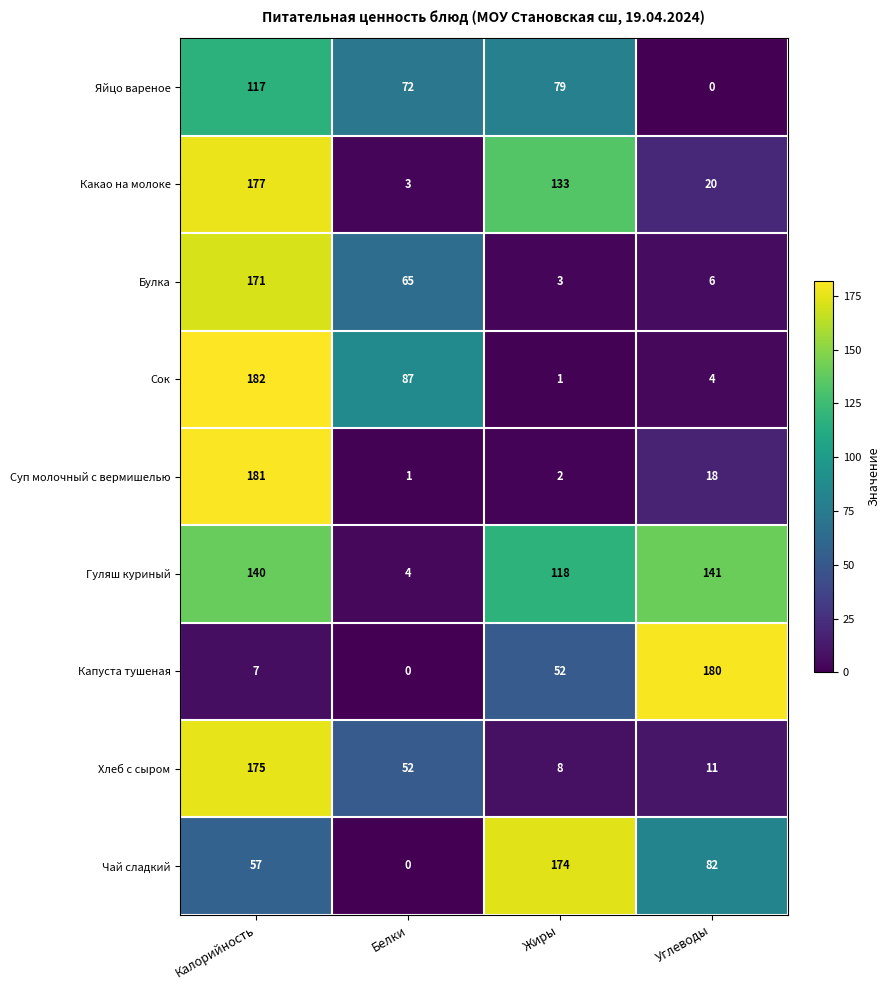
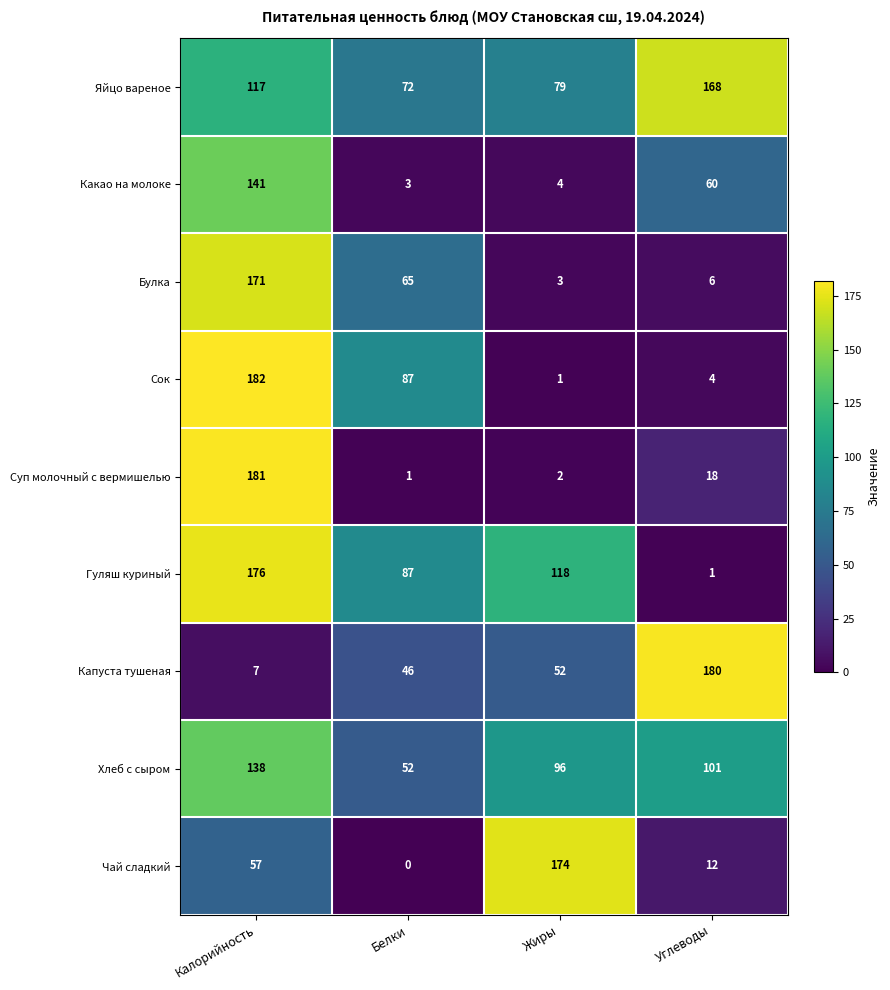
  {
    "Яйцо вареное": {
      "Калорийность": 117,
      "Белки": 72,
      "Жиры": 79,
-     "Углеводы": 0
+     "Углеводы": 168
    },
    "Какао на молоке": {
-     "Калорийность": 177,
+     "Калорийность": 141,
      "Белки": 3,
-     "Жиры": 133,
-     "Углеводы": 20
+     "Жиры": 4,
+     "Углеводы": 60
    },
    "Булка": {
      "Калорийность": 171,
      "Белки": 65,
      "Жиры": 3,
      "Углеводы": 6
    },
    "Сок": {
      "Калорийность": 182,
      "Белки": 87,
      "Жиры": 1,
      "Углеводы": 4
    },
    "Суп молочный с вермишелью": {
      "Калорийность": 181,
      "Белки": 1,
      "Жиры": 2,
      "Углеводы": 18
    },
    "Гуляш куриный": {
-     "Калорийность": 140,
-     "Белки": 4,
+     "Калорийность": 176,
+     "Белки": 87,
      "Жиры": 118,
-     "Углеводы": 141
+     "Углеводы": 1
    },
    "Капуста тушеная": {
      "Калорийность": 7,
-     "Белки": 0,
+     "Белки": 46,
      "Жиры": 52,
      "Углеводы": 180
    },
    "Хлеб с сыром": {
-     "Калорийность": 175,
+     "Калорийность": 138,
      "Белки": 52,
-     "Жиры": 8,
-     "Углеводы": 11
+     "Жиры": 96,
+     "Углеводы": 101
    },
    "Чай сладкий": {
      "Калорийность": 57,
      "Белки": 0,
      "Жиры": 174,
-     "Углеводы": 82
+     "Углеводы": 12
    }
  }
